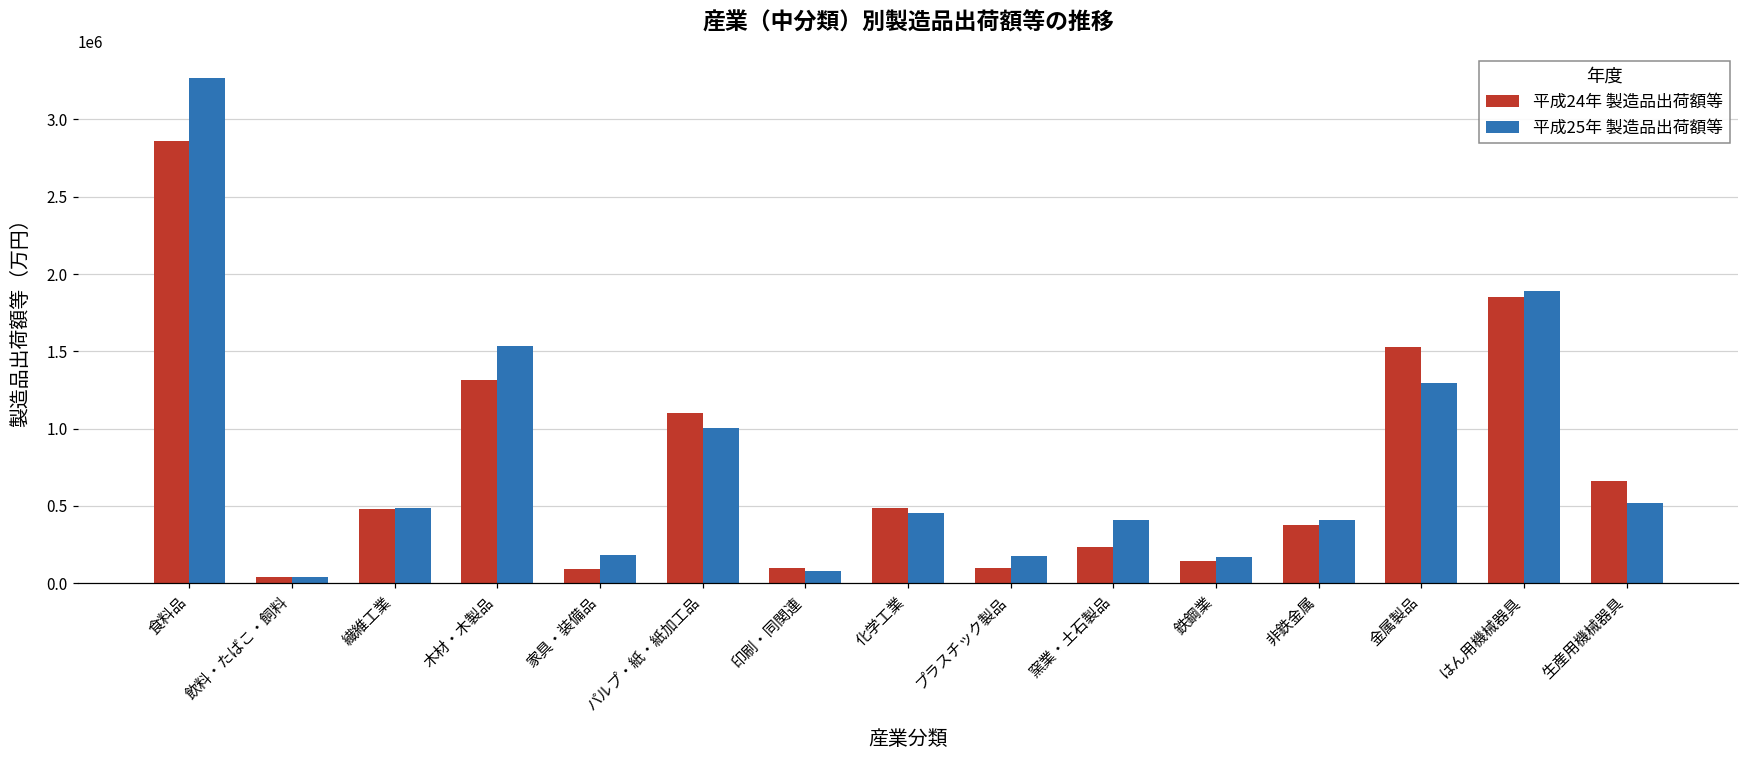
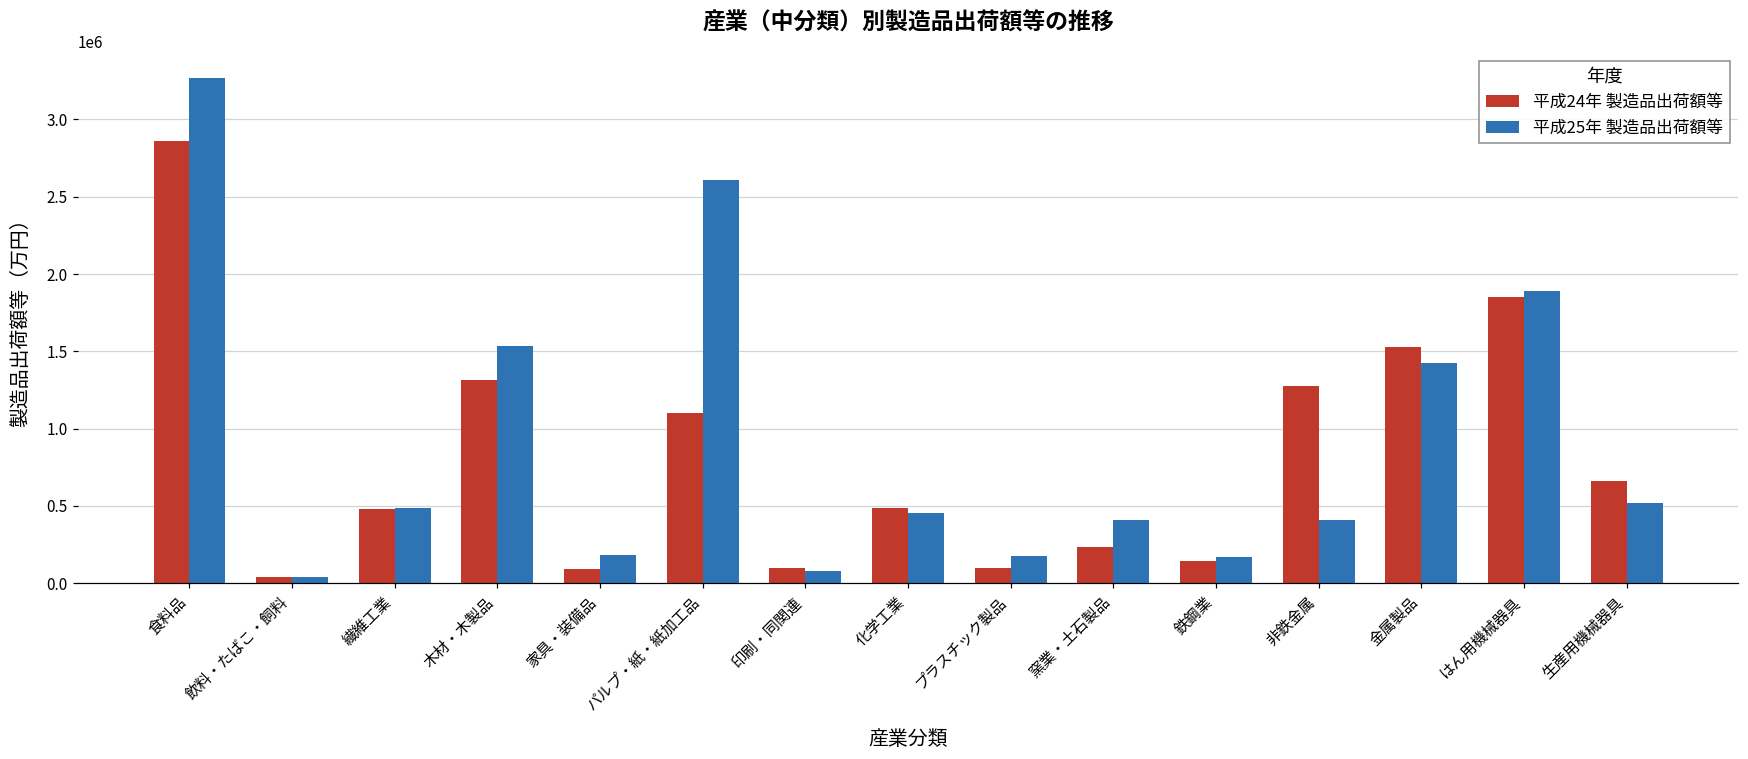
  {
    "平成24年 製造品出荷額等": {
      "食料品": 2860000,
      "飲料・たばこ・飼料": 40000,
      "繊維工業": 480000,
      "木材・木製品": 1320000,
      "家具・装備品": 90000,
      "パルプ・紙・紙加工品": 1100000,
      "印刷・同関連": 100000,
      "化学工業": 490000,
      "プラスチック製品": 100000,
      "窯業・土石製品": 230000,
      "鉄鋼業": 140000,
-     "非鉄金属": 380000,
+     "非鉄金属": 1280000,
      "金属製品": 1530000,
      "はん用機械器具": 1850000,
      "生産用機械器具": 660000
    },
    "平成25年 製造品出荷額等": {
      "食料品": 3270000,
      "飲料・たばこ・飼料": 40000,
      "繊維工業": 490000,
      "木材・木製品": 1530000,
      "家具・装備品": 180000,
-     "パルプ・紙・紙加工品": 1000000,
+     "パルプ・紙・紙加工品": 2610000,
      "印刷・同関連": 80000,
      "化学工業": 460000,
      "プラスチック製品": 180000,
      "窯業・土石製品": 410000,
      "鉄鋼業": 170000,
      "非鉄金属": 410000,
-     "金属製品": 1290000,
+     "金属製品": 1420000,
      "はん用機械器具": 1890000,
      "生産用機械器具": 520000
    }
  }
